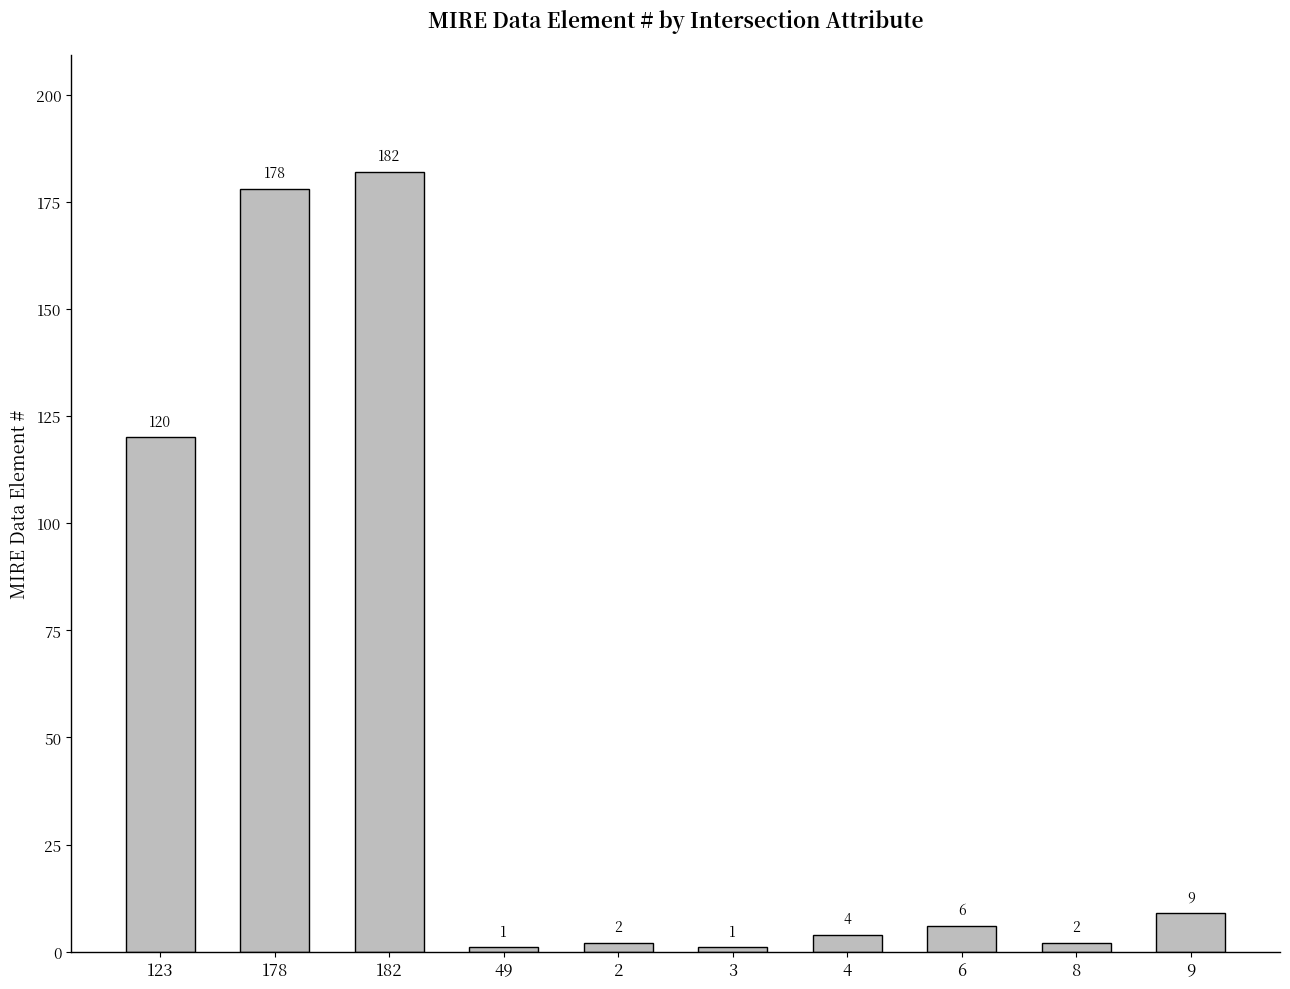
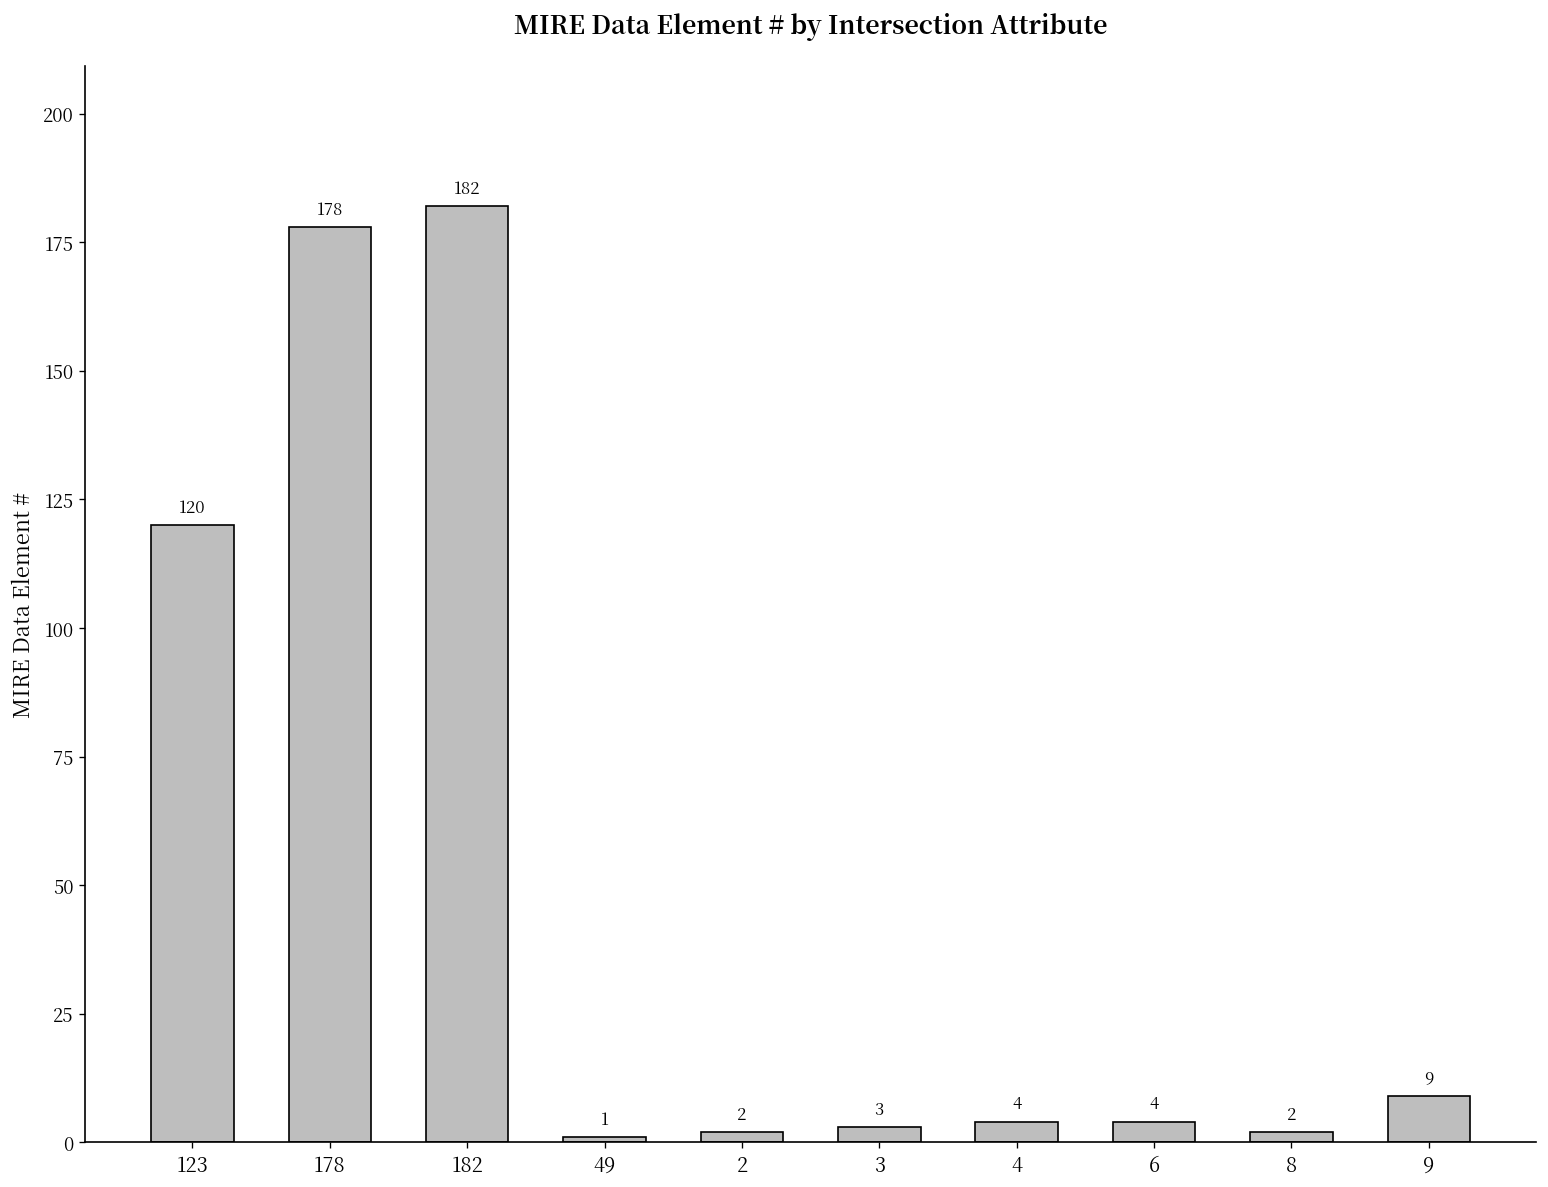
  {
    "123": 120,
    "178": 178,
    "182": 182,
    "49": 1,
    "2": 2,
-   "3": 1,
+   "3": 3,
    "4": 4,
-   "6": 6,
+   "6": 4,
    "8": 2,
    "9": 9
  }
